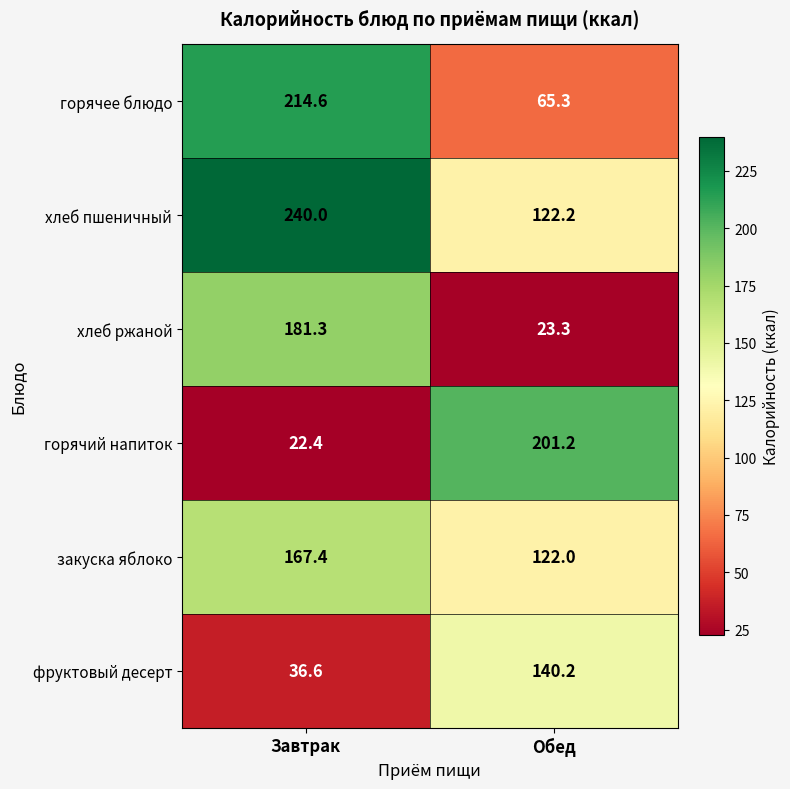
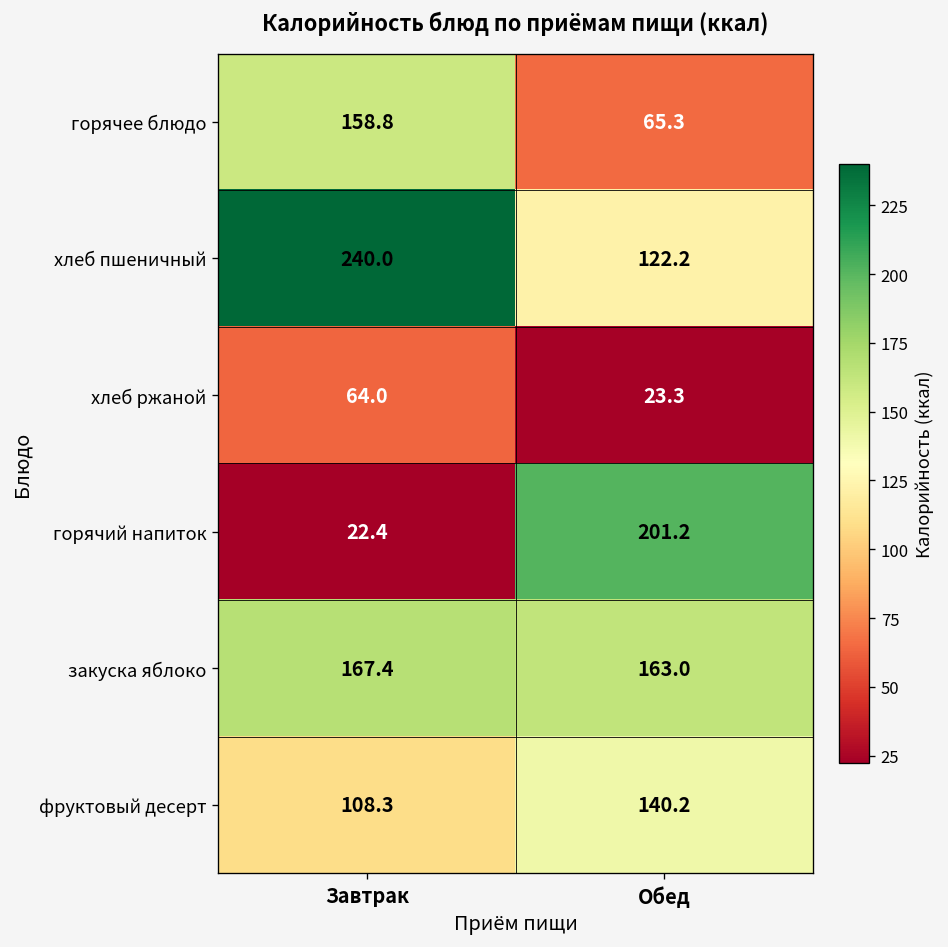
  {
    "горячее блюдо": {
-     "Завтрак": 214.6,
+     "Завтрак": 158.8,
      "Обед": 65.3
    },
    "хлеб пшеничный": {
      "Завтрак": 240.0,
      "Обед": 122.2
    },
    "хлеб ржаной": {
-     "Завтрак": 181.3,
+     "Завтрак": 64.0,
      "Обед": 23.3
    },
    "горячий напиток": {
      "Завтрак": 22.4,
      "Обед": 201.2
    },
    "закуска яблоко": {
      "Завтрак": 167.4,
-     "Обед": 122.0
+     "Обед": 163.0
    },
    "фруктовый десерт": {
-     "Завтрак": 36.6,
+     "Завтрак": 108.3,
      "Обед": 140.2
    }
  }
